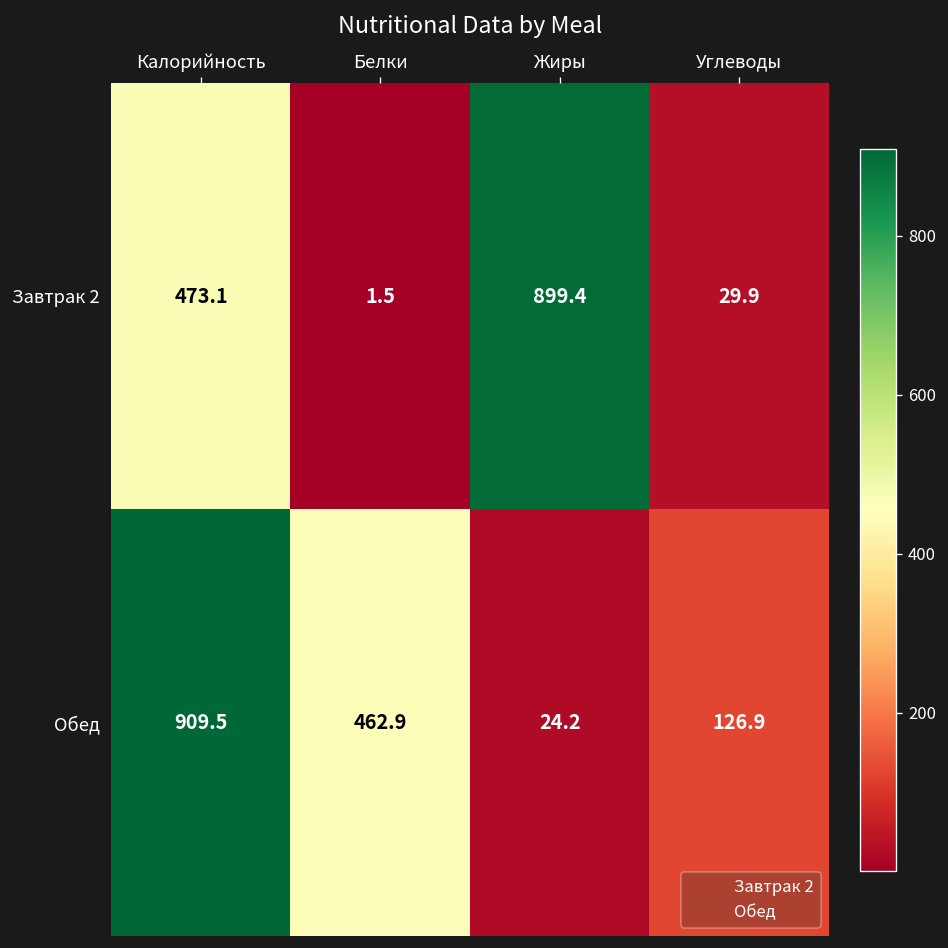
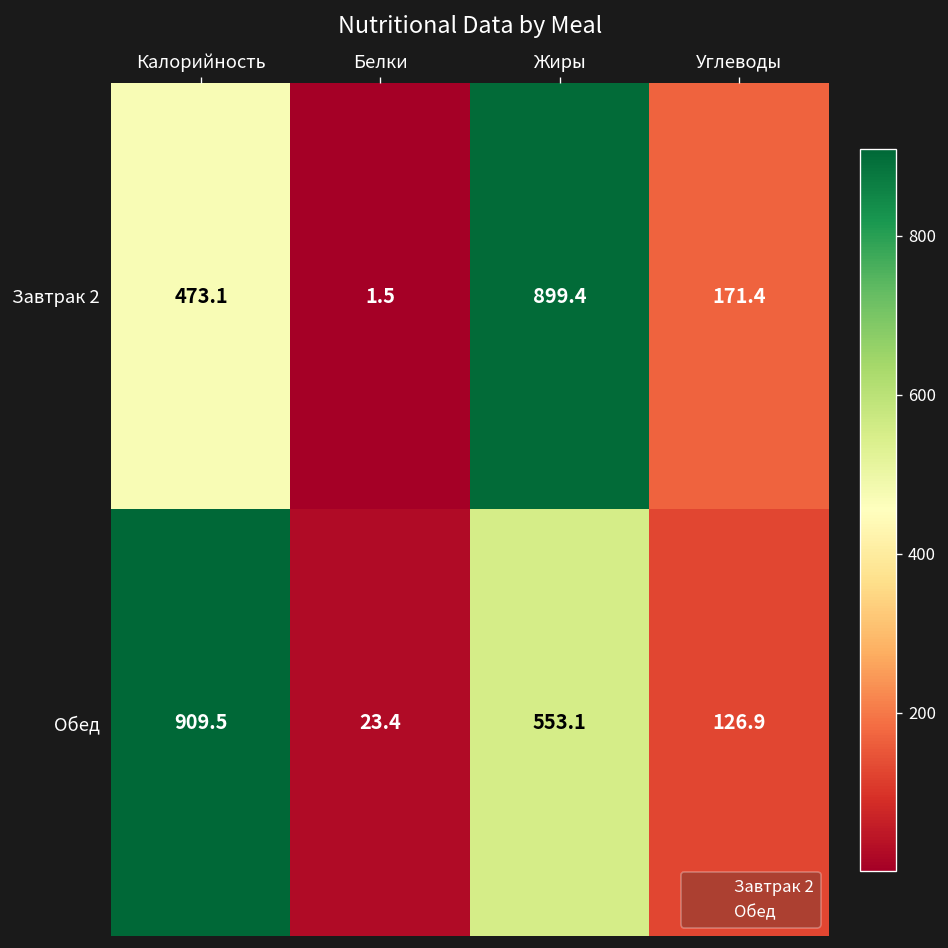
  {
    "Завтрак 2": {
      "Калорийность": 473.1,
      "Белки": 1.5,
      "Жиры": 899.4,
-     "Углеводы": 29.9
+     "Углеводы": 171.4
    },
    "Обед": {
      "Калорийность": 909.5,
-     "Белки": 462.9,
-     "Жиры": 24.2,
+     "Белки": 23.4,
+     "Жиры": 553.1,
      "Углеводы": 126.9
    }
  }
